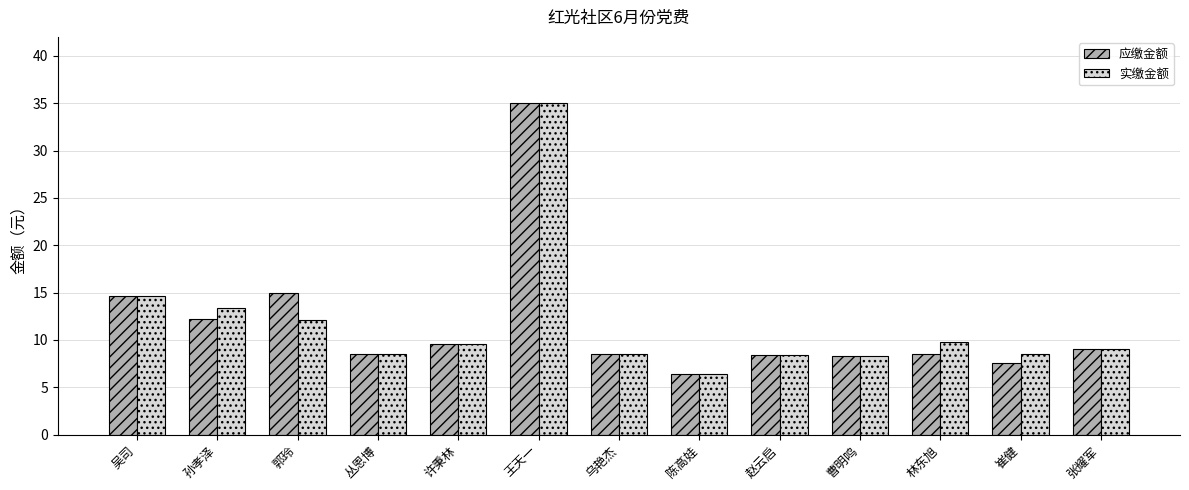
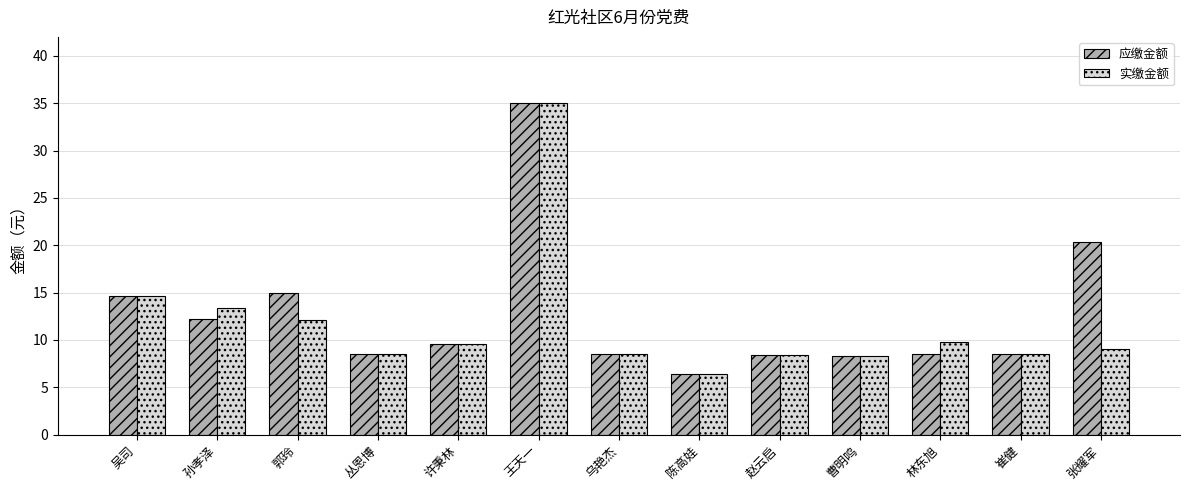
  {
    "应缴金额": {
      "吴司": 15,
      "孙孝泽": 12,
      "郭玲": 15,
      "丛恩博": 9,
      "许秉林": 10,
      "王天一": 35,
      "乌艳杰": 9,
      "陈高娃": 6,
      "赵云启": 8,
      "曹明鸣": 8,
      "林东旭": 9,
-     "崔健": 8,
-     "张耀军": 9
+     "崔健": 9,
+     "张耀军": 20
    },
    "实缴金额": {
      "吴司": 15,
      "孙孝泽": 13,
      "郭玲": 12,
      "丛恩博": 9,
      "许秉林": 10,
      "王天一": 35,
      "乌艳杰": 9,
      "陈高娃": 6,
      "赵云启": 8,
      "曹明鸣": 8,
      "林东旭": 10,
      "崔健": 9,
      "张耀军": 9
    }
  }
